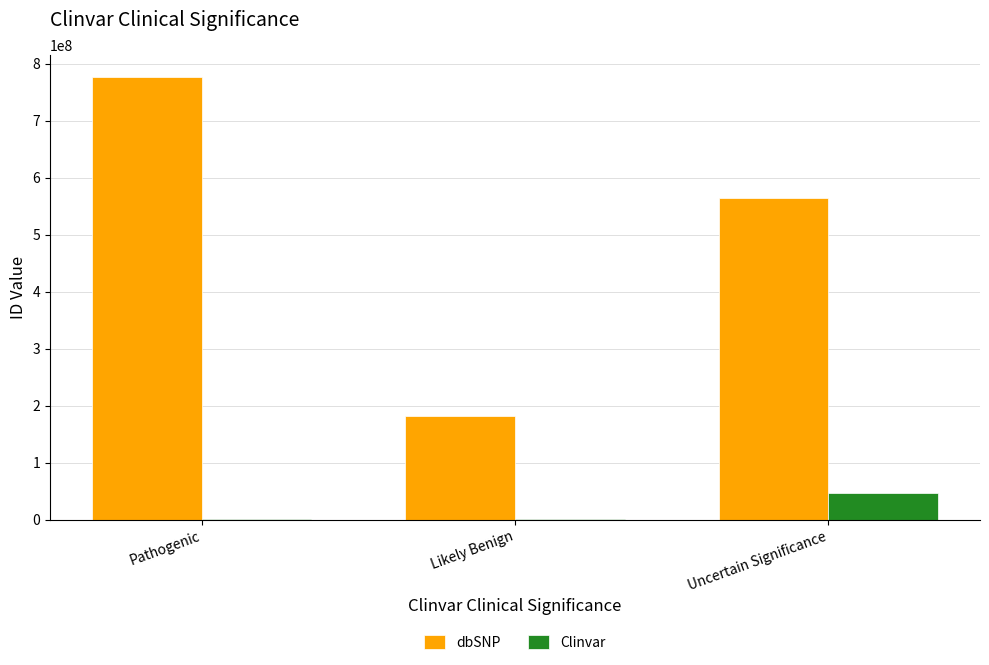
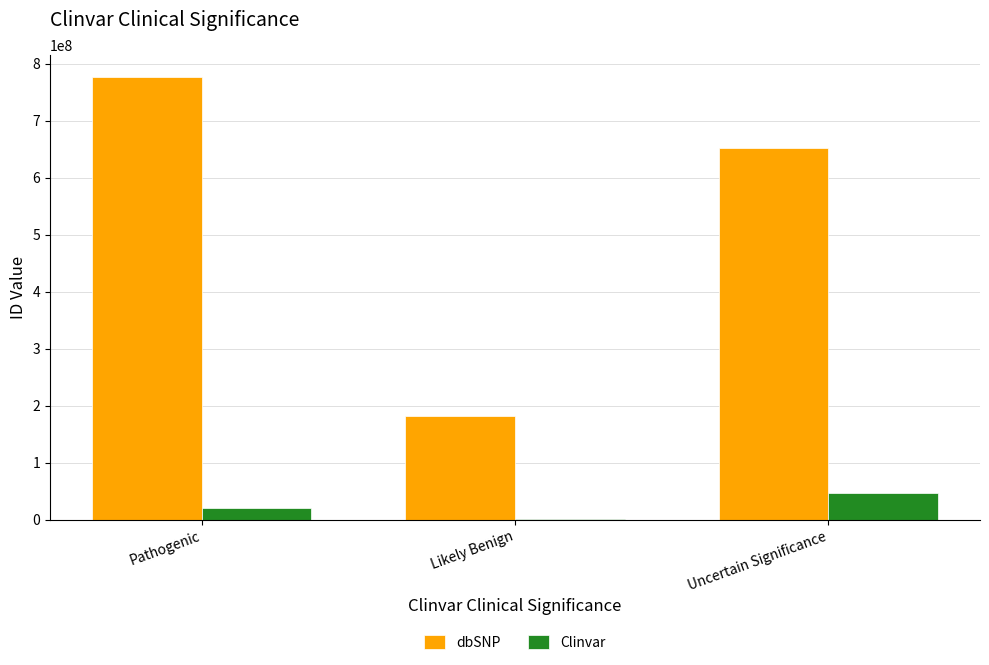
  {
    "dbSNP": {
      "Pathogenic": 780000000,
      "Likely Benign": 180000000,
-     "Uncertain Significance": 560000000
+     "Uncertain Significance": 650000000
    },
    "Clinvar": {
-     "Pathogenic": 0,
+     "Pathogenic": 20000000,
      "Uncertain Significance": 50000000
    }
  }
